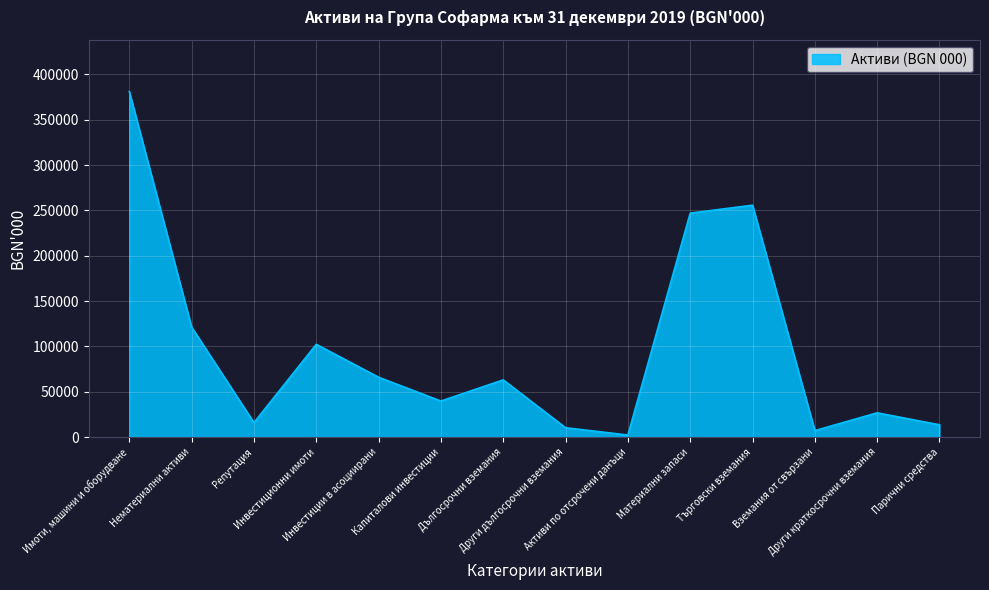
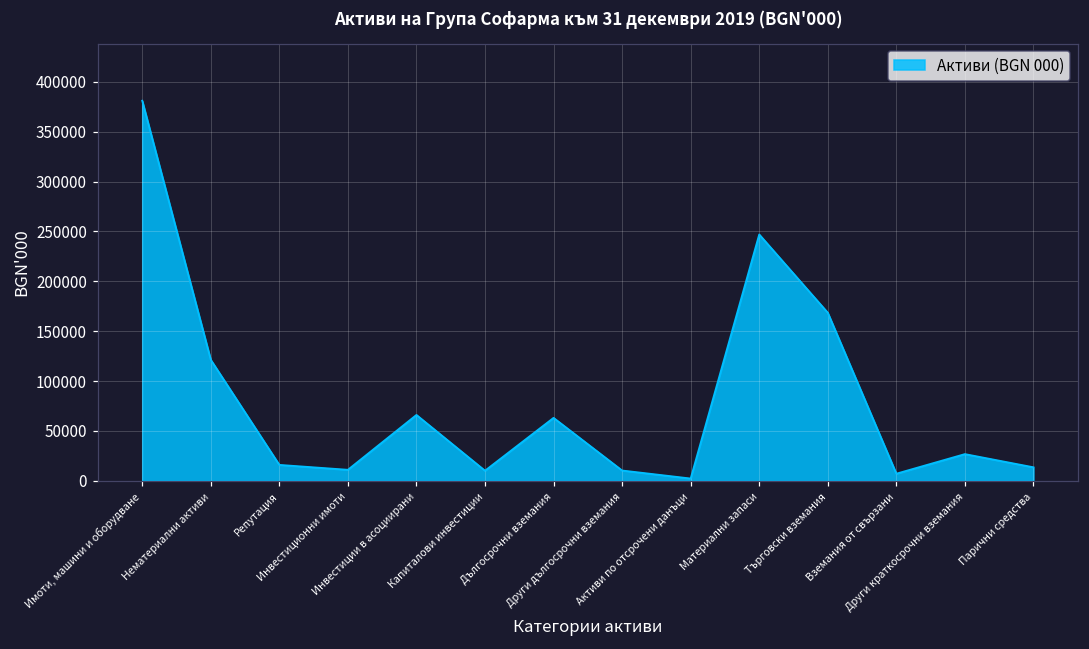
  {
    "Имоти, машини и оборудване": 380000,
    "Нематериални активи": 120000,
    "Репутация": 20000,
-   "Инвестиционни имоти": 100000,
+   "Инвестиционни имоти": 10000,
    "Инвестиции в асоциирани": 70000,
-   "Капиталови инвестиции": 40000,
+   "Капиталови инвестиции": 10000,
    "Дългосрочни вземания": 60000,
    "Други дългосрочни вземания": 10000,
    "Активи по отсрочени данъци": 0,
    "Материални запаси": 250000,
-   "Търговски вземания": 260000,
+   "Търговски вземания": 170000,
    "Вземания от свързани": 10000,
    "Други краткосрочни вземания": 30000,
    "Парични средства": 10000
  }
